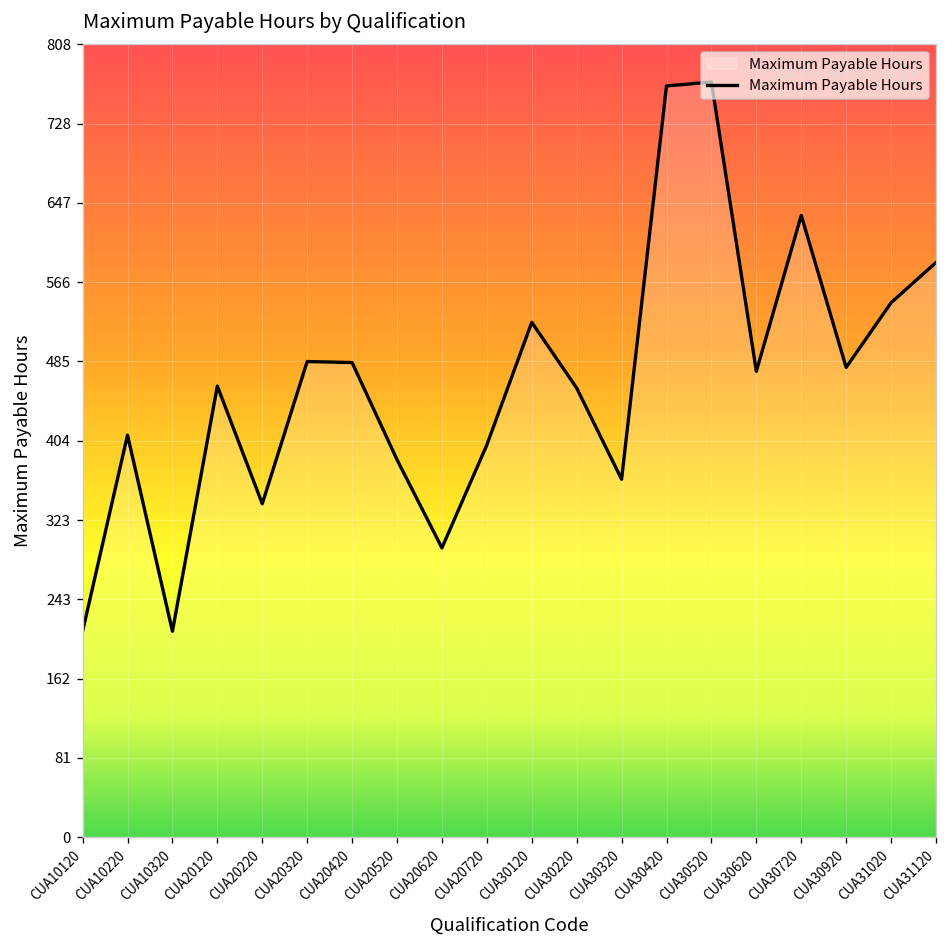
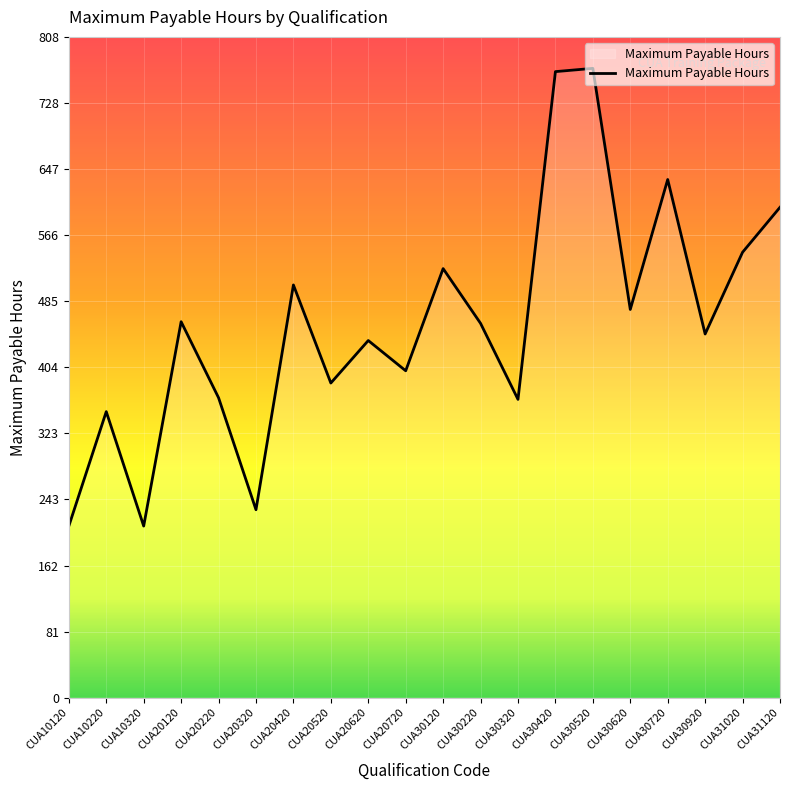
  {
    "CUA10120": 210,
-   "CUA10220": 410,
+   "CUA10220": 350,
    "CUA10320": 210,
    "CUA20120": 460,
-   "CUA20220": 340,
-   "CUA20320": 490,
-   "CUA20420": 480,
+   "CUA20220": 370,
+   "CUA20320": 230,
+   "CUA20420": 510,
    "CUA20520": 390,
-   "CUA20620": 300,
+   "CUA20620": 440,
    "CUA20720": 400,
    "CUA30120": 530,
    "CUA30220": 460,
    "CUA30320": 370,
    "CUA30420": 770,
    "CUA30620": 480,
    "CUA30720": 630,
-   "CUA30920": 480,
+   "CUA30920": 450,
    "CUA31020": 550,
-   "CUA31120": 590
+   "CUA31120": 600
  }
